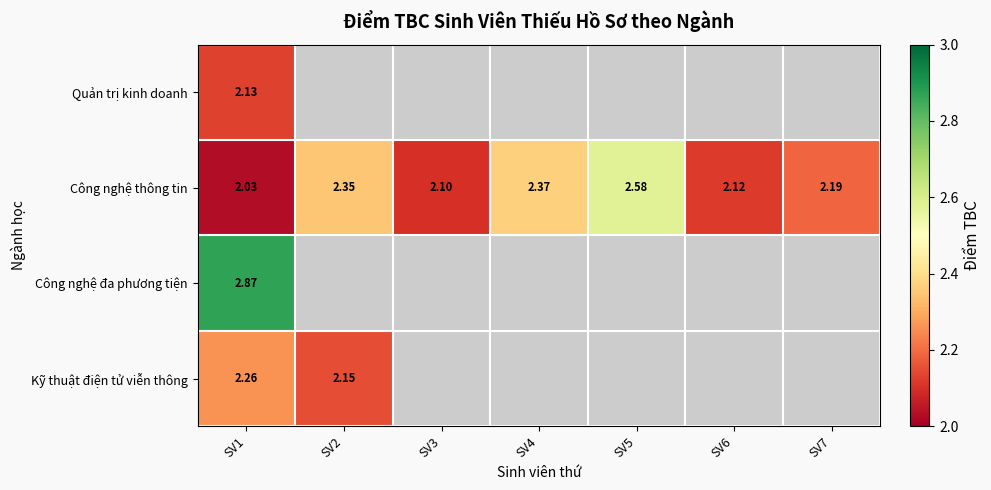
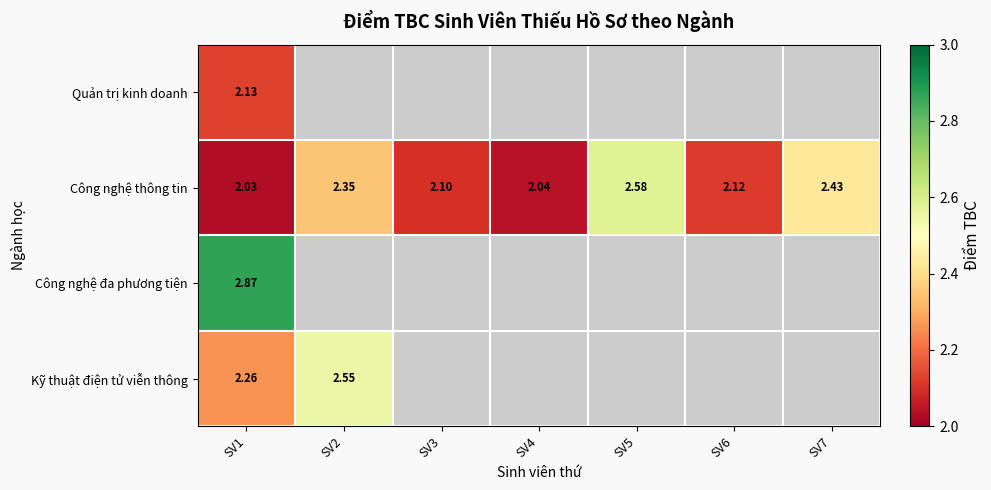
  {
    "Quản trị kinh doanh": {
      "SV1": 2.13
    },
    "Công nghệ thông tin": {
      "SV1": 2.03,
      "SV2": 2.35,
      "SV3": 2.10,
-     "SV4": 2.37,
+     "SV4": 2.04,
      "SV5": 2.58,
      "SV6": 2.12,
-     "SV7": 2.19
+     "SV7": 2.43
    },
    "Công nghệ đa phương tiện": {
      "SV1": 2.87
    },
    "Kỹ thuật điện tử viễn thông": {
      "SV1": 2.26,
-     "SV2": 2.15
+     "SV2": 2.55
    }
  }
